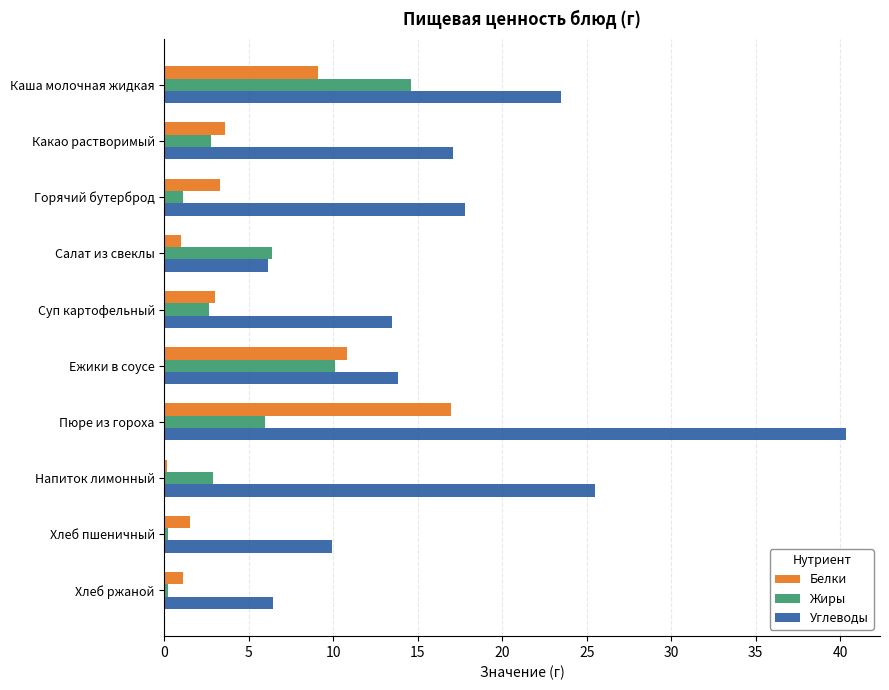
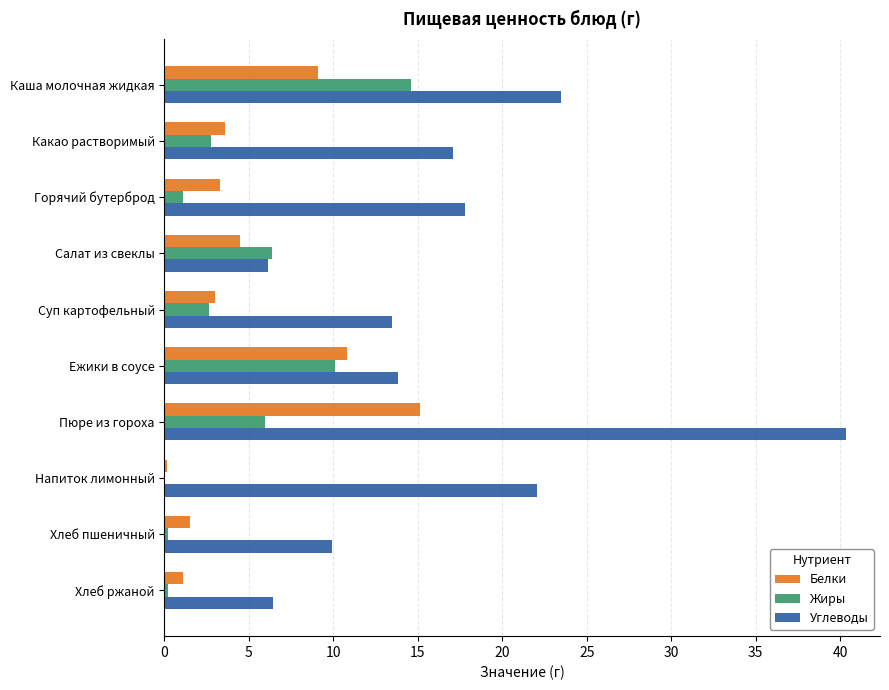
  {
    "Белки": {
      "Каша молочная жидкая": 9.1,
      "Какао растворимый": 3.6,
      "Горячий бутерброд": 3.3,
-     "Салат из свеклы": 1.0,
+     "Салат из свеклы": 4.4,
      "Суп картофельный": 3.0,
      "Ежики в соусе": 10.8,
-     "Пюре из гороха": 17.0,
+     "Пюре из гороха": 15.1,
      "Хлеб пшеничный": 1.5,
      "Хлеб ржаной": 1.1
    },
    "Жиры": {
      "Каша молочная жидкая": 14.6,
      "Какао растворимый": 2.7,
      "Горячий бутерброд": 1.1,
      "Салат из свеклы": 6.3,
      "Суп картофельный": 2.6,
      "Ежики в соусе": 10.1,
      "Пюре из гороха": 5.9,
-     "Напиток лимонный": 2.9,
+     "Напиток лимонный": 0.0,
      "Хлеб пшеничный": 0.2,
      "Хлеб ржаной": 0.2
    },
    "Углеводы": {
      "Каша молочная жидкая": 23.4,
      "Какао растворимый": 17.1,
      "Горячий бутерброд": 17.8,
      "Салат из свеклы": 6.2,
      "Суп картофельный": 13.5,
      "Ежики в соусе": 13.8,
      "Пюре из гороха": 40.3,
-     "Напиток лимонный": 25.5,
+     "Напиток лимонный": 22.1,
      "Хлеб пшеничный": 9.9,
      "Хлеб ржаной": 6.4
    }
  }
